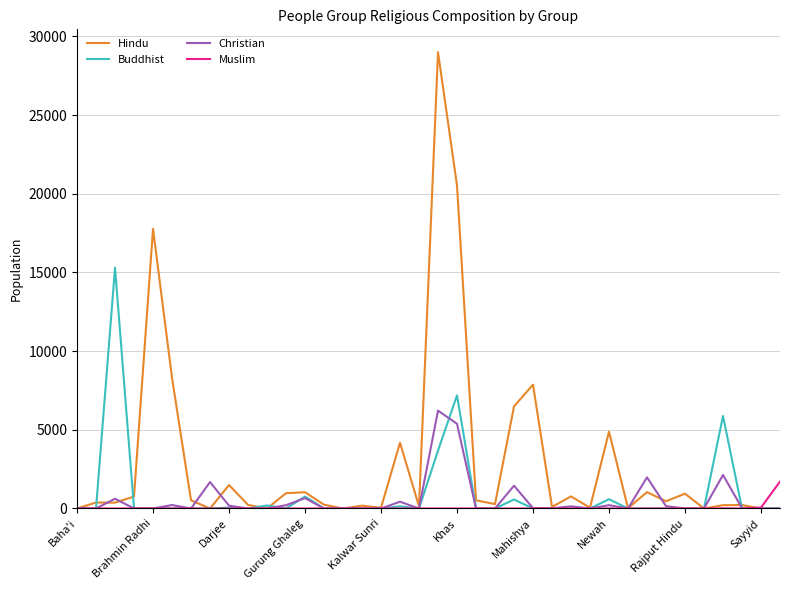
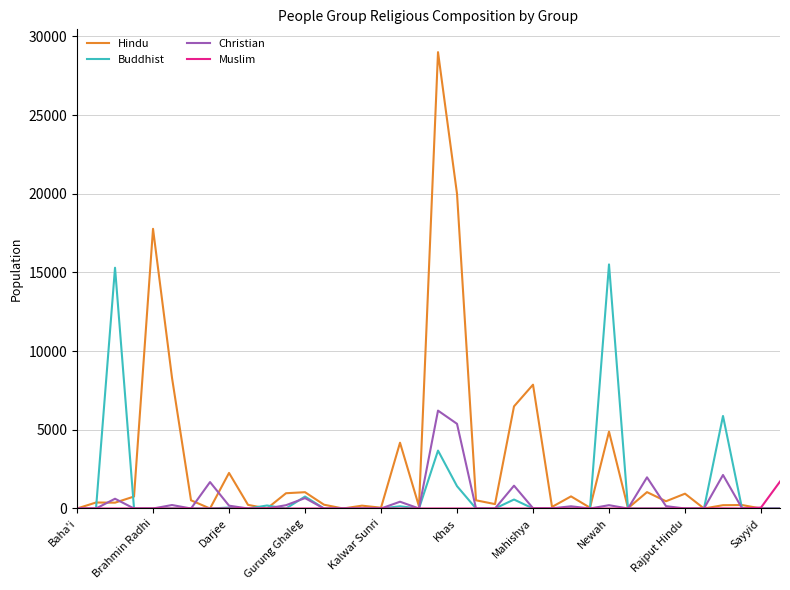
  {
    "Hindu": {
      "Brahmin Radhi": 17800,
-     "Darjee": 1500,
+     "Darjee": 2300,
      "Gurung Ghaleg": 1000,
-     "Khas": 20500,
+     "Khas": 20000,
      "Mahishya": 7900,
      "Newah": 4900,
      "Rajput Hindu": 900
    },
    "Buddhist": {
-     "Khas": 7200,
-     "Newah": 600
+     "Khas": 1400,
+     "Newah": 15500
    },
    "Christian": {
      "Khas": 5400,
      "Newah": 200
    },
    "Muslim": {
      "Gurung Ghaleg": 0,
      "Khas": 0,
      "Newah": 0
    }
  }
